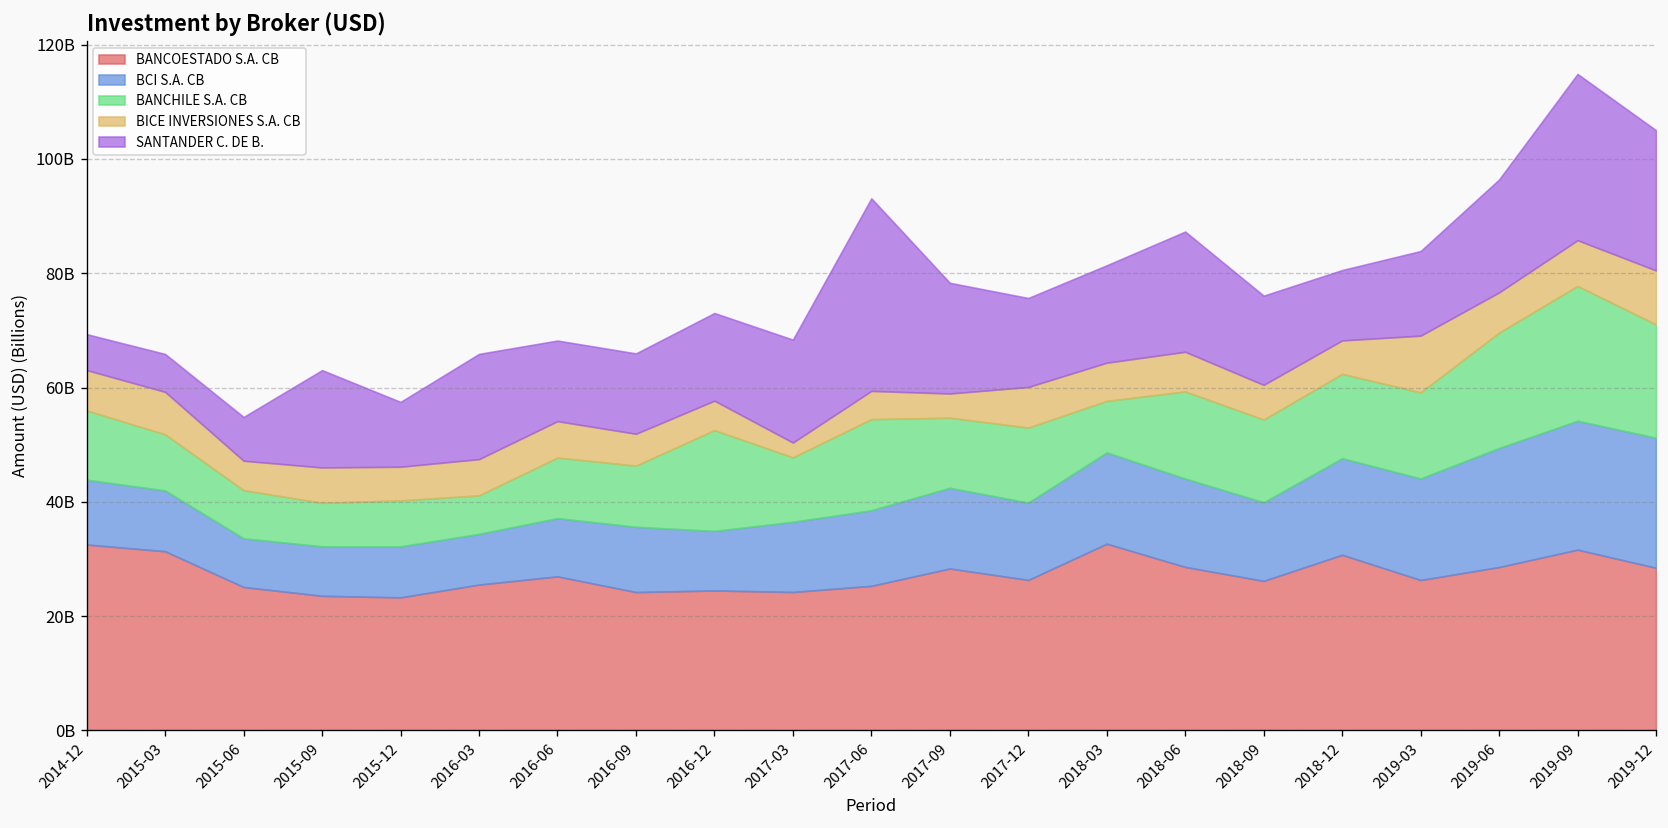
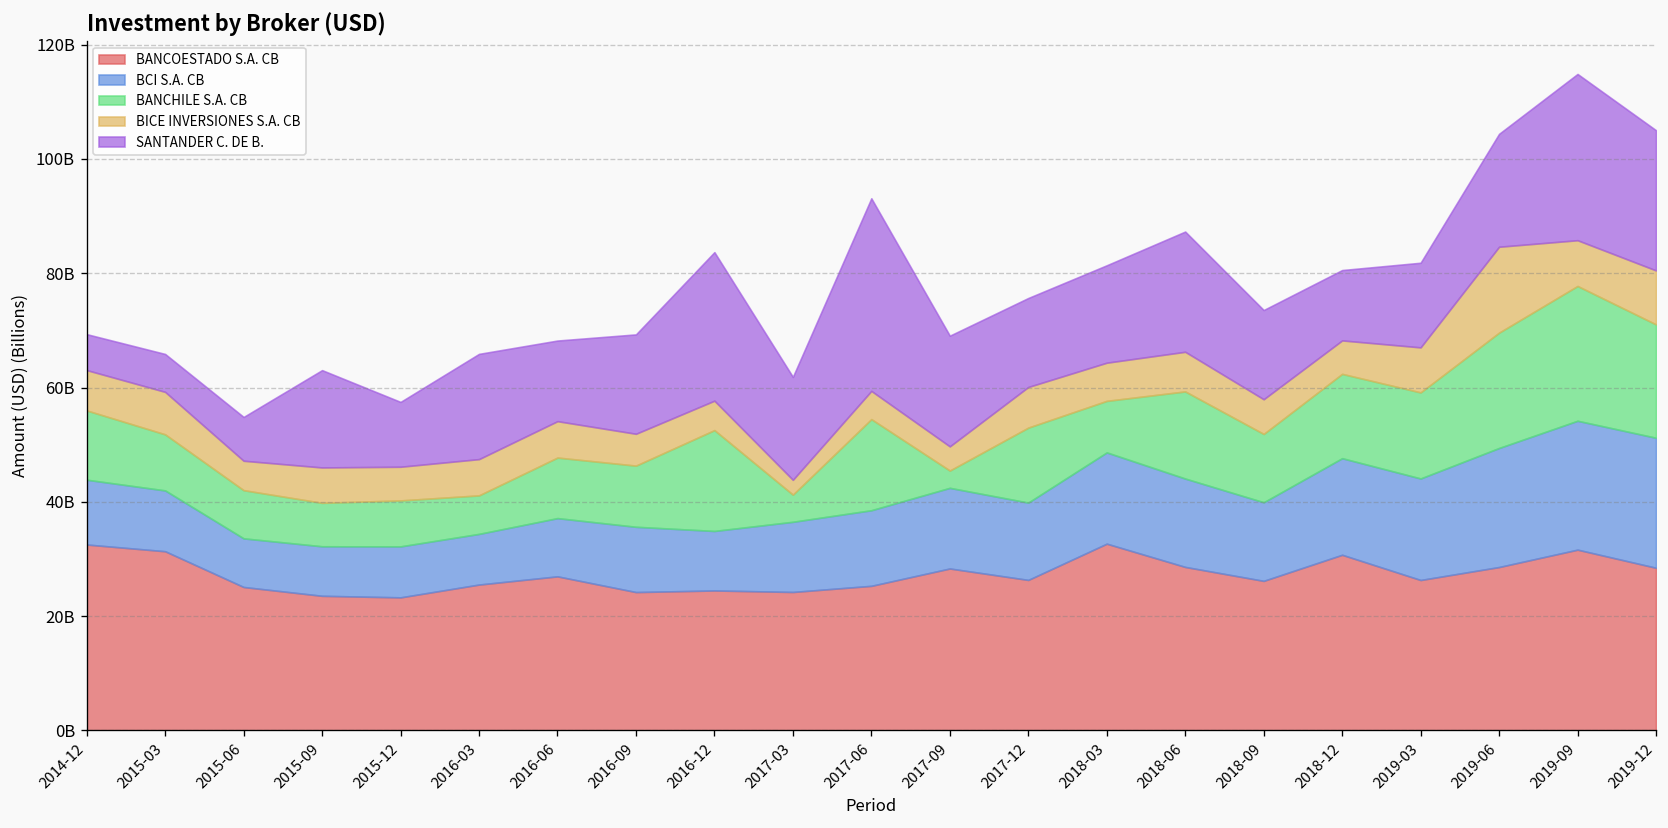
  {
    "BANCOESTADO S.A. CB": {
      "2014-12": 33000000000,
      "2015-03": 31000000000,
      "2015-06": 25000000000,
      "2015-09": 24000000000,
      "2015-12": 23000000000,
      "2016-03": 26000000000,
      "2016-06": 27000000000,
      "2016-09": 24000000000,
      "2016-12": 24000000000,
      "2017-03": 24000000000,
      "2017-06": 25000000000,
      "2017-09": 28000000000,
      "2017-12": 26000000000,
      "2018-03": 33000000000,
      "2018-06": 29000000000,
      "2018-09": 26000000000,
      "2018-12": 31000000000,
      "2019-03": 26000000000,
      "2019-06": 29000000000,
      "2019-09": 32000000000,
      "2019-12": 28000000000
    },
    "BCI S.A. CB": {
      "2014-12": 11000000000,
      "2015-03": 11000000000,
      "2015-06": 9000000000,
      "2015-09": 9000000000,
      "2015-12": 9000000000,
      "2016-03": 9000000000,
      "2016-06": 10000000000,
      "2016-09": 11000000000,
      "2016-12": 10000000000,
      "2017-03": 12000000000,
      "2017-06": 13000000000,
      "2017-09": 14000000000,
      "2017-12": 14000000000,
      "2018-03": 16000000000,
      "2018-06": 15000000000,
      "2018-09": 14000000000,
      "2018-12": 17000000000,
      "2019-03": 18000000000,
      "2019-06": 21000000000,
      "2019-09": 23000000000,
      "2019-12": 23000000000
    },
    "BANCHILE S.A. CB": {
      "2014-12": 12000000000,
      "2015-03": 10000000000,
      "2015-06": 8000000000,
      "2015-09": 8000000000,
      "2015-12": 8000000000,
      "2016-03": 7000000000,
      "2016-06": 11000000000,
      "2016-09": 11000000000,
      "2016-12": 18000000000,
-     "2017-03": 11000000000,
+     "2017-03": 5000000000,
      "2017-06": 16000000000,
-     "2017-09": 12000000000,
+     "2017-09": 3000000000,
      "2017-12": 13000000000,
      "2018-03": 9000000000,
      "2018-06": 15000000000,
-     "2018-09": 14000000000,
+     "2018-09": 12000000000,
      "2018-12": 15000000000,
      "2019-03": 15000000000,
      "2019-06": 20000000000,
      "2019-09": 24000000000,
      "2019-12": 20000000000
    },
    "BICE INVERSIONES S.A. CB": {
      "2014-12": 7000000000,
      "2015-03": 7000000000,
      "2015-06": 5000000000,
      "2015-09": 6000000000,
      "2015-12": 6000000000,
      "2016-03": 6000000000,
      "2016-06": 6000000000,
      "2016-09": 6000000000,
      "2016-12": 5000000000,
      "2017-03": 3000000000,
      "2017-06": 5000000000,
      "2017-09": 4000000000,
      "2017-12": 7000000000,
      "2018-03": 7000000000,
      "2018-06": 7000000000,
      "2018-09": 6000000000,
      "2018-12": 6000000000,
-     "2019-03": 10000000000,
-     "2019-06": 7000000000,
+     "2019-03": 8000000000,
+     "2019-06": 15000000000,
      "2019-09": 8000000000,
      "2019-12": 9000000000
    },
    "SANTANDER C. DE B.": {
      "2014-12": 6000000000,
      "2015-03": 7000000000,
      "2015-06": 8000000000,
      "2015-09": 17000000000,
      "2015-12": 11000000000,
      "2016-03": 18000000000,
      "2016-06": 14000000000,
-     "2016-09": 14000000000,
-     "2016-12": 15000000000,
+     "2016-09": 17000000000,
+     "2016-12": 26000000000,
      "2017-03": 18000000000,
      "2017-06": 34000000000,
      "2017-09": 19000000000,
      "2017-12": 16000000000,
      "2018-03": 17000000000,
      "2018-06": 21000000000,
      "2018-09": 16000000000,
      "2018-12": 12000000000,
      "2019-03": 15000000000,
      "2019-06": 20000000000,
      "2019-09": 29000000000,
      "2019-12": 25000000000
    }
  }
